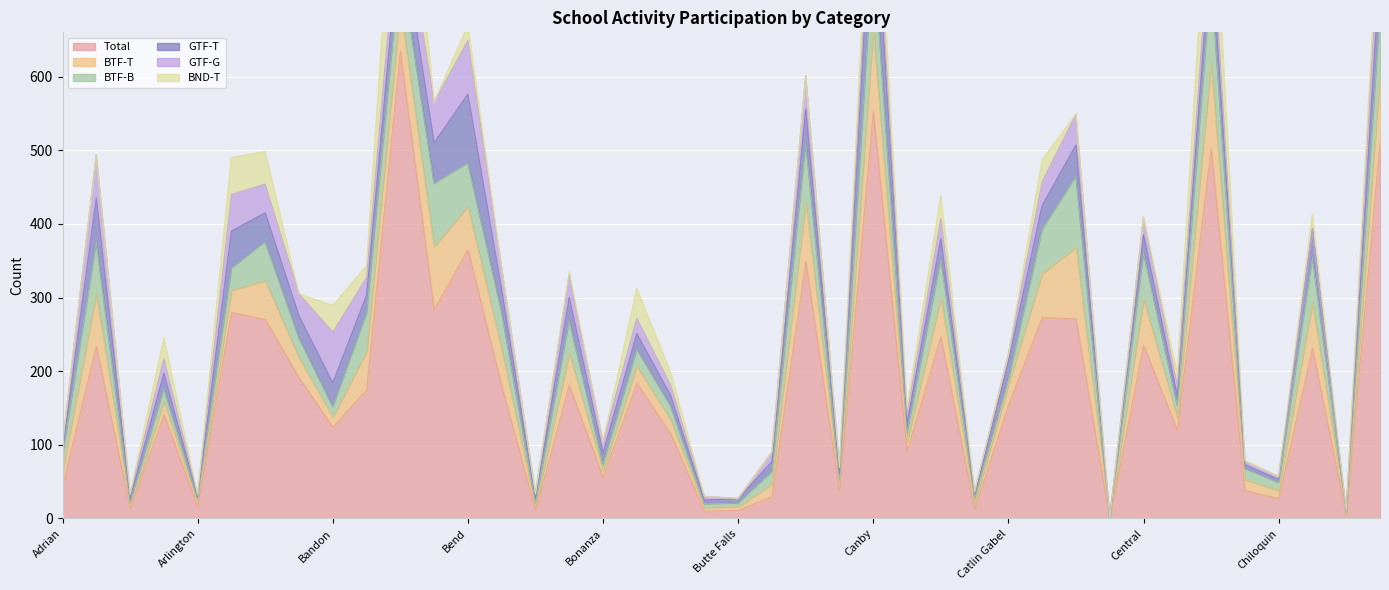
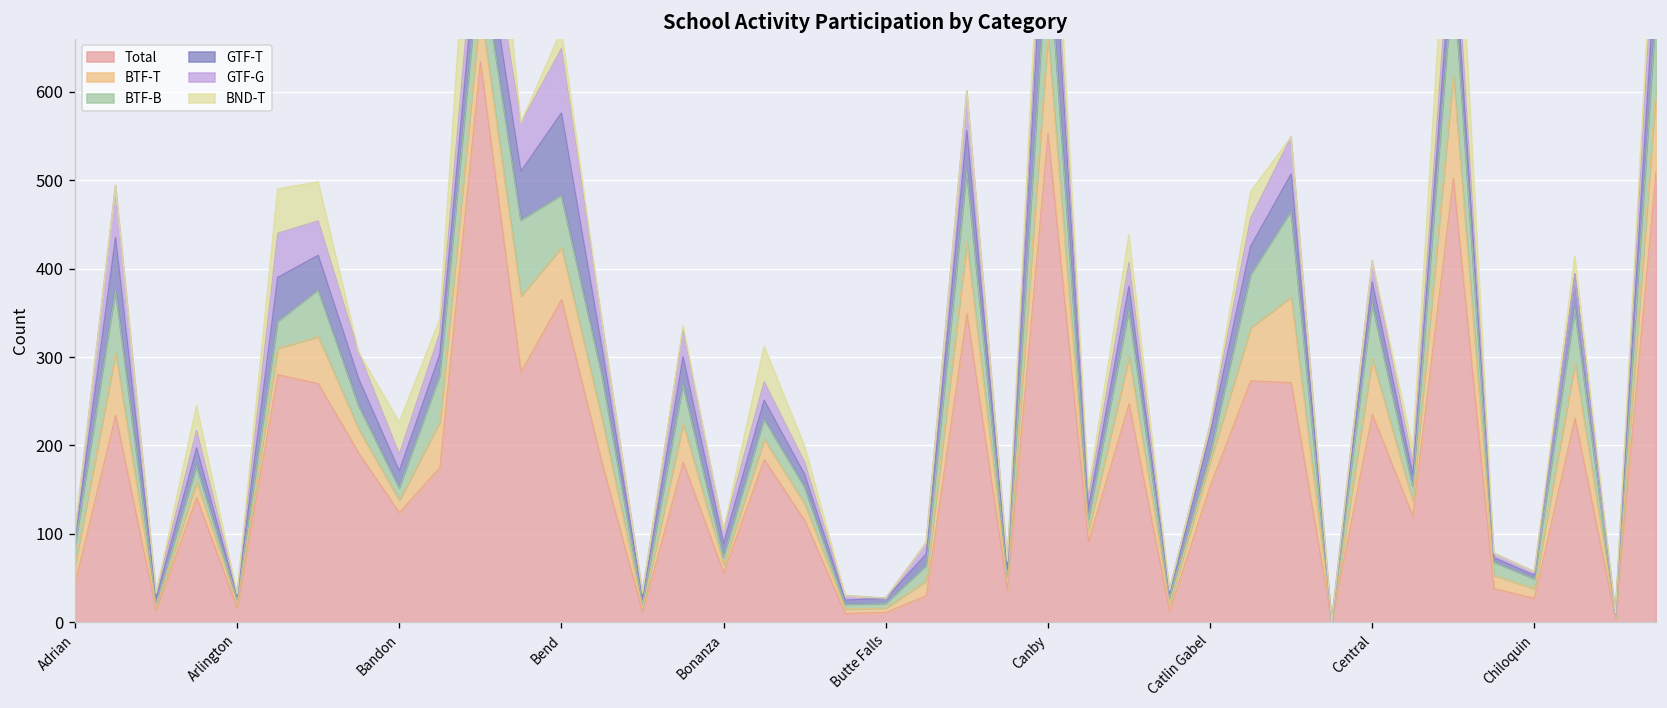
  {
    "BTF-B": {
      "Adrian": 20,
      "Bandon": 10,
      "Bend": 60,
      "Bonanza": 10,
      "Butte Falls": 10,
      "Catlin Gabel": 10,
      "Central": 60,
      "Chiloquin": 10
    },
    "GTF-T": {
      "Adrian": 10,
-     "Bandon": 30,
+     "Bandon": 20,
      "Bend": 90,
      "Bonanza": 20,
      "Catlin Gabel": 20,
      "Central": 20,
      "Chiloquin": 0
    },
    "GTF-G": {
-     "Bandon": 70,
+     "Bandon": 20,
      "Bend": 70
    }
  }
